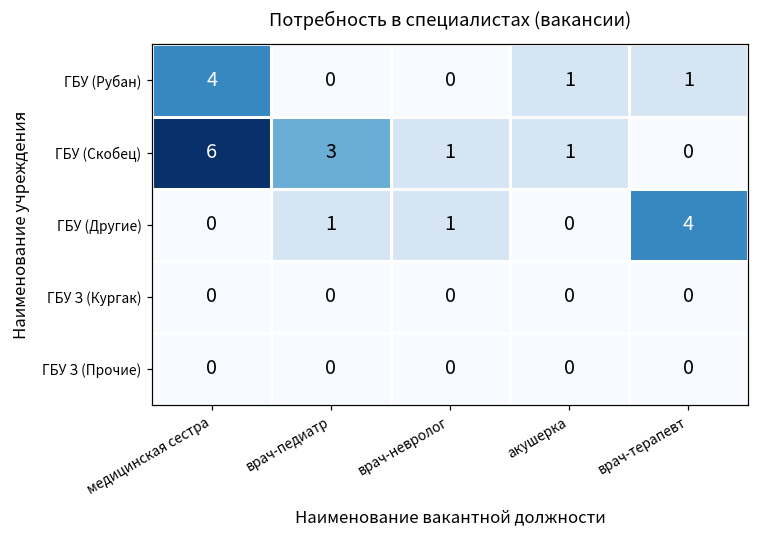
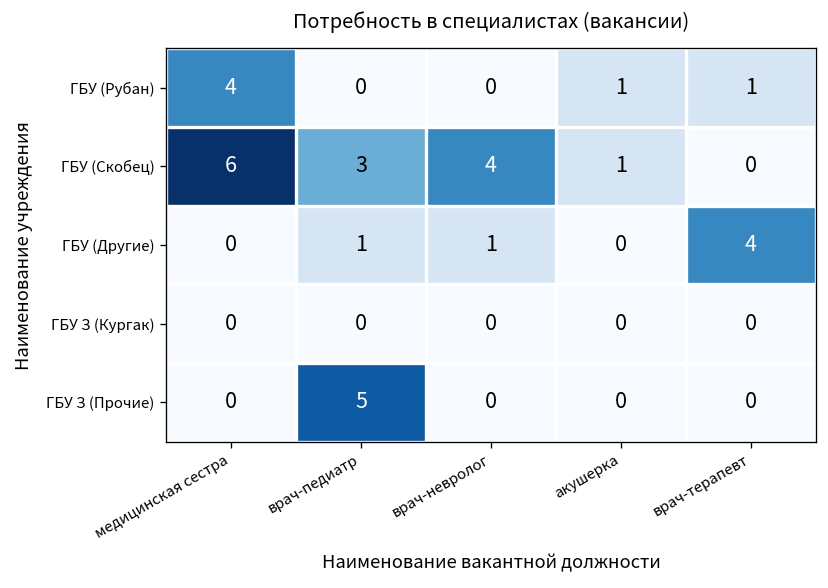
  {
    "ГБУ (Рубан)": {
      "медицинская сестра": 4,
      "врач-педиатр": 0,
      "врач-невролог": 0,
      "акушерка": 1,
      "врач-терапевт": 1
    },
    "ГБУ (Скобец)": {
      "медицинская сестра": 6,
      "врач-педиатр": 3,
-     "врач-невролог": 1,
+     "врач-невролог": 4,
      "акушерка": 1,
      "врач-терапевт": 0
    },
    "ГБУ (Другие)": {
      "медицинская сестра": 0,
      "врач-педиатр": 1,
      "врач-невролог": 1,
      "акушерка": 0,
      "врач-терапевт": 4
    },
    "ГБУ З (Кургак)": {
      "медицинская сестра": 0,
      "врач-педиатр": 0,
      "врач-невролог": 0,
      "акушерка": 0,
      "врач-терапевт": 0
    },
    "ГБУ З (Прочие)": {
      "медицинская сестра": 0,
-     "врач-педиатр": 0,
+     "врач-педиатр": 5,
      "врач-невролог": 0,
      "акушерка": 0,
      "врач-терапевт": 0
    }
  }
